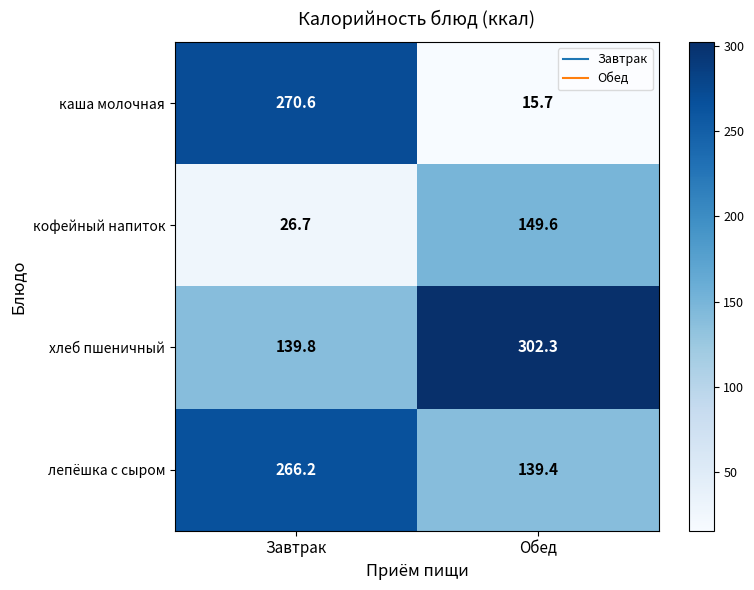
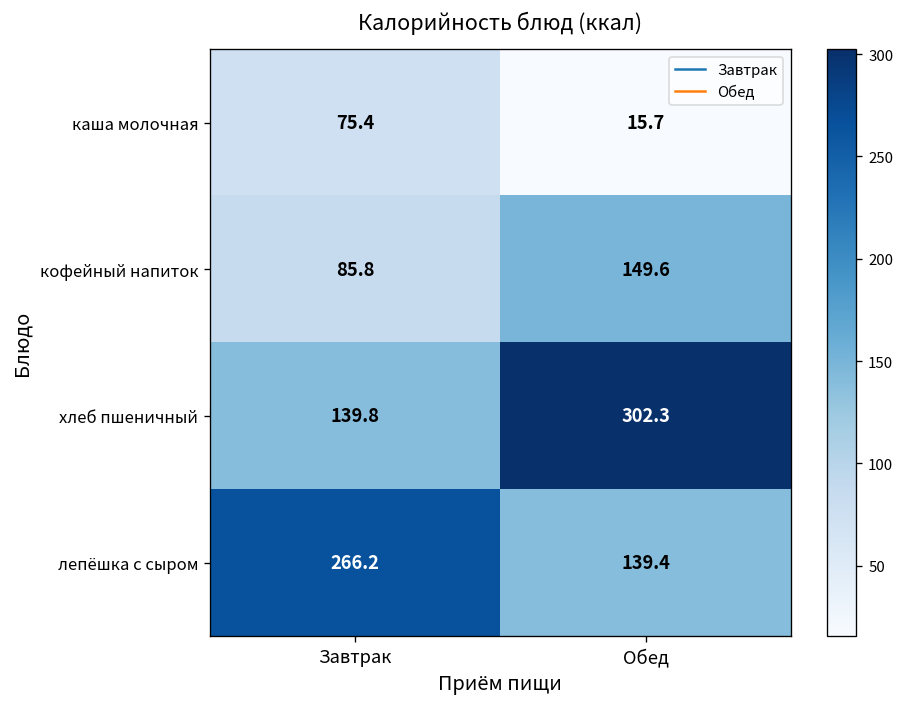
  {
    "каша молочная": {
-     "Завтрак": 270.6,
+     "Завтрак": 75.4,
      "Обед": 15.7
    },
    "кофейный напиток": {
-     "Завтрак": 26.7,
+     "Завтрак": 85.8,
      "Обед": 149.6
    },
    "хлеб пшеничный": {
      "Завтрак": 139.8,
      "Обед": 302.3
    },
    "лепёшка с сыром": {
      "Завтрак": 266.2,
      "Обед": 139.4
    }
  }
